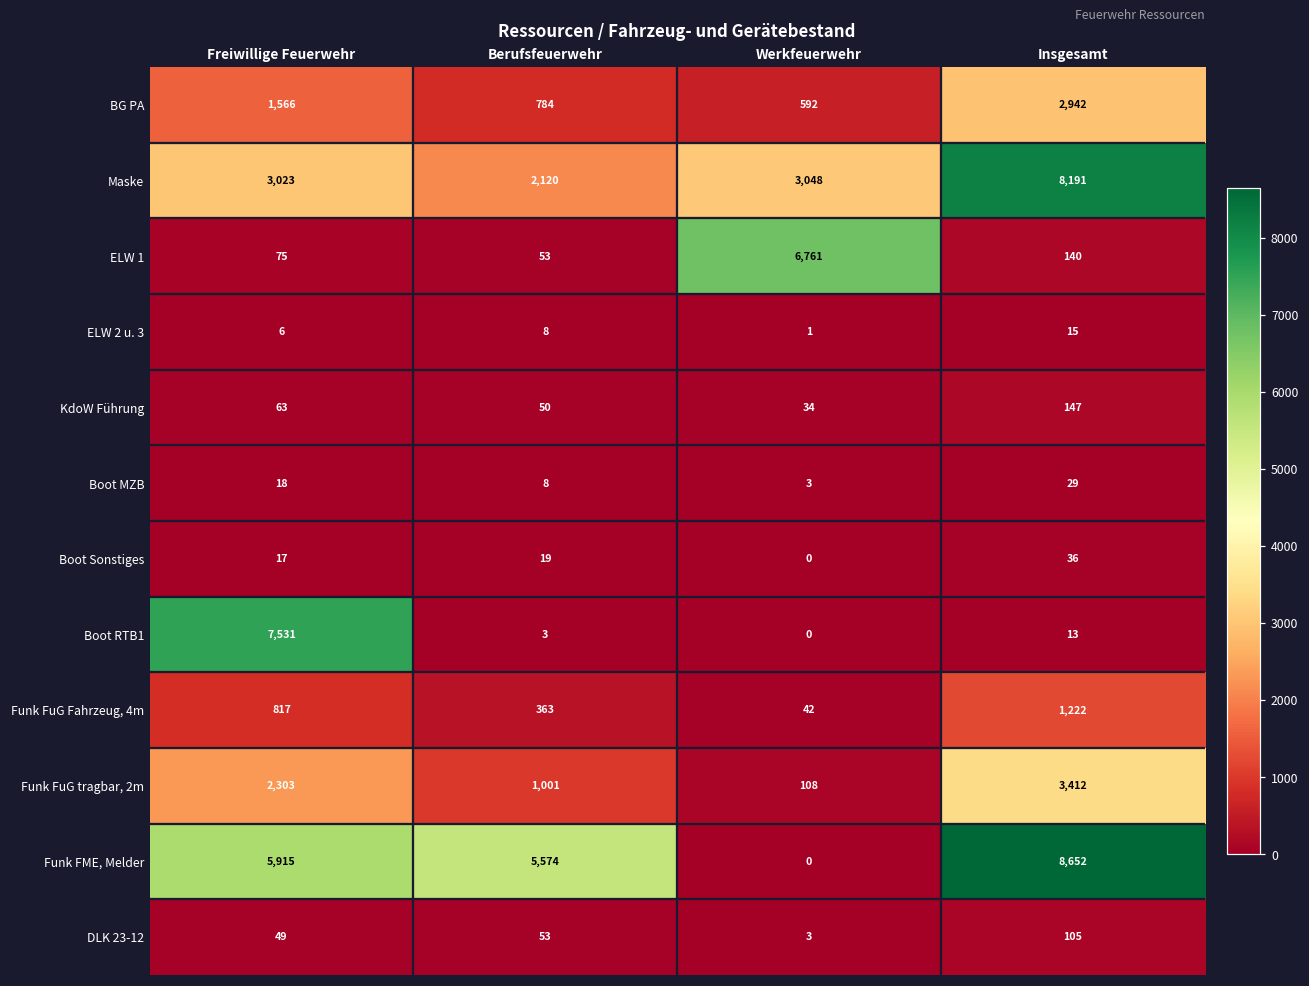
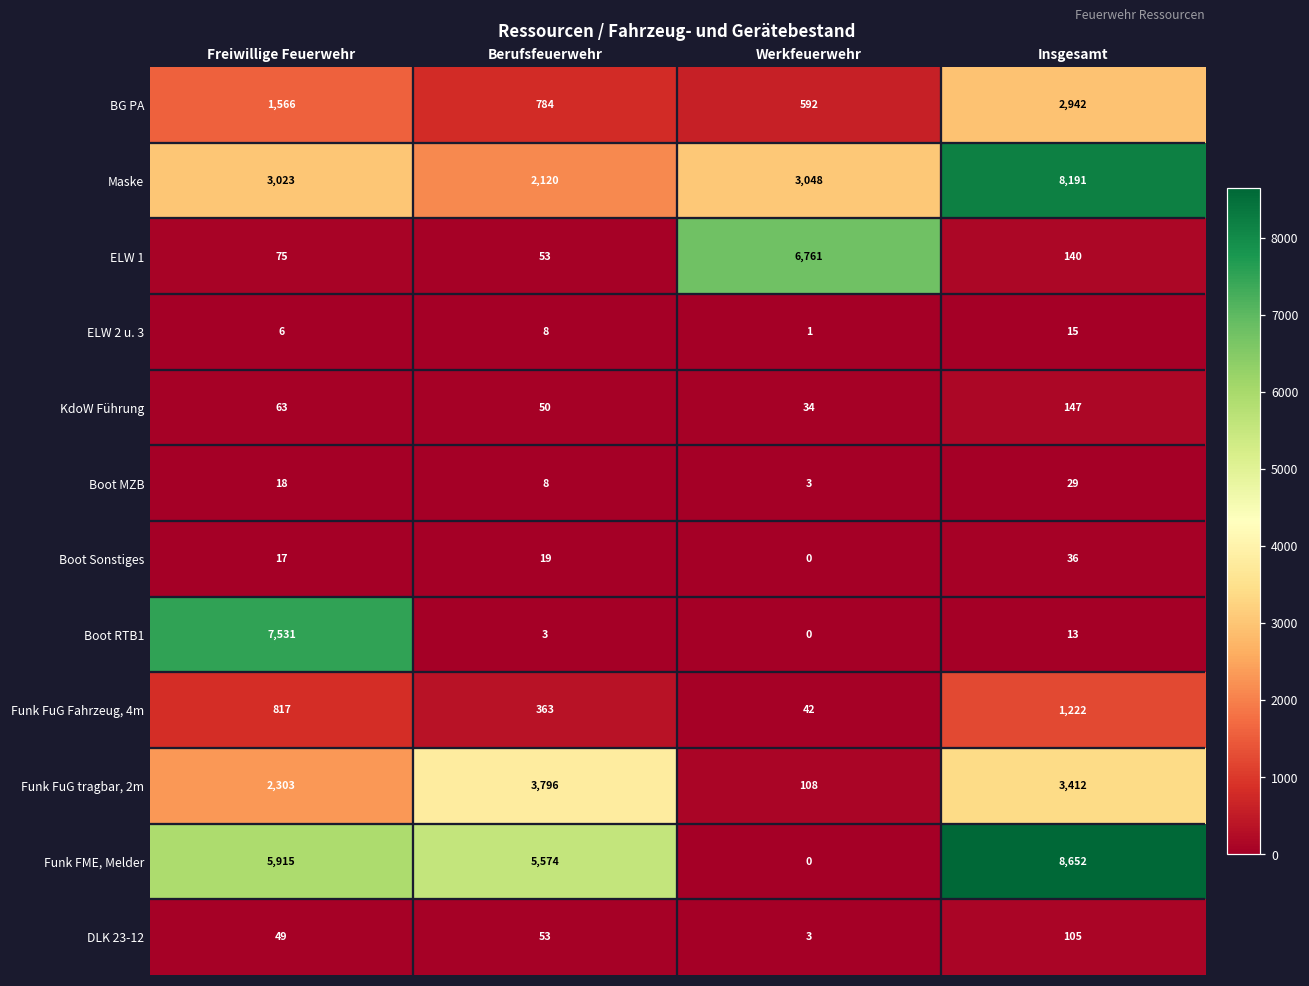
  {
    "BG PA": {
      "Freiwillige Feuerwehr": "1,566",
      "Berufsfeuerwehr": "784",
      "Werkfeuerwehr": "592",
      "Insgesamt": "2,942"
    },
    "Maske": {
      "Freiwillige Feuerwehr": "3,023",
      "Berufsfeuerwehr": "2,120",
      "Werkfeuerwehr": "3,048",
      "Insgesamt": "8,191"
    },
    "ELW 1": {
      "Freiwillige Feuerwehr": "75",
      "Berufsfeuerwehr": "53",
      "Werkfeuerwehr": "6,761",
      "Insgesamt": "140"
    },
    "ELW 2 u. 3": {
      "Freiwillige Feuerwehr": "6",
      "Berufsfeuerwehr": "8",
      "Werkfeuerwehr": "1",
      "Insgesamt": "15"
    },
    "KdoW Führung": {
      "Freiwillige Feuerwehr": "63",
      "Berufsfeuerwehr": "50",
      "Werkfeuerwehr": "34",
      "Insgesamt": "147"
    },
    "Boot MZB": {
      "Freiwillige Feuerwehr": "18",
      "Berufsfeuerwehr": "8",
      "Werkfeuerwehr": "3",
      "Insgesamt": "29"
    },
    "Boot Sonstiges": {
      "Freiwillige Feuerwehr": "17",
      "Berufsfeuerwehr": "19",
      "Werkfeuerwehr": "0",
      "Insgesamt": "36"
    },
    "Boot RTB1": {
      "Freiwillige Feuerwehr": "7,531",
      "Berufsfeuerwehr": "3",
      "Werkfeuerwehr": "0",
      "Insgesamt": "13"
    },
    "Funk FuG Fahrzeug, 4m": {
      "Freiwillige Feuerwehr": "817",
      "Berufsfeuerwehr": "363",
      "Werkfeuerwehr": "42",
      "Insgesamt": "1,222"
    },
    "Funk FuG tragbar, 2m": {
      "Freiwillige Feuerwehr": "2,303",
-     "Berufsfeuerwehr": "1,001",
+     "Berufsfeuerwehr": "3,796",
      "Werkfeuerwehr": "108",
      "Insgesamt": "3,412"
    },
    "Funk FME, Melder": {
      "Freiwillige Feuerwehr": "5,915",
      "Berufsfeuerwehr": "5,574",
      "Werkfeuerwehr": "0",
      "Insgesamt": "8,652"
    },
    "DLK 23-12": {
      "Freiwillige Feuerwehr": "49",
      "Berufsfeuerwehr": "53",
      "Werkfeuerwehr": "3",
      "Insgesamt": "105"
    }
  }
